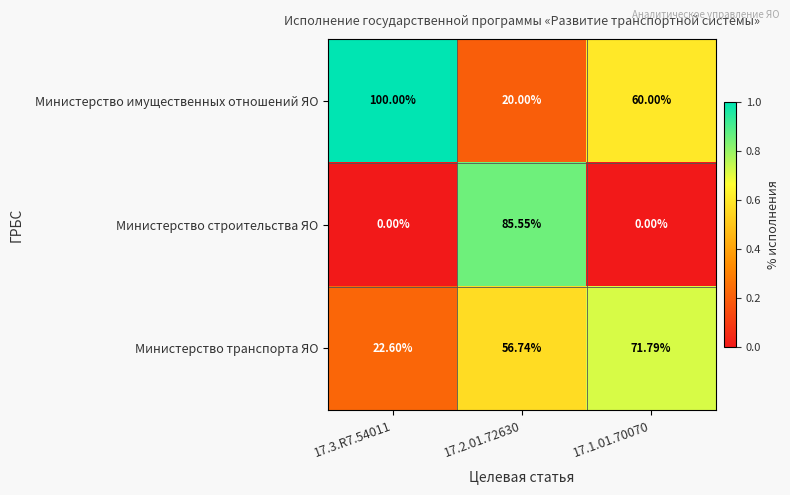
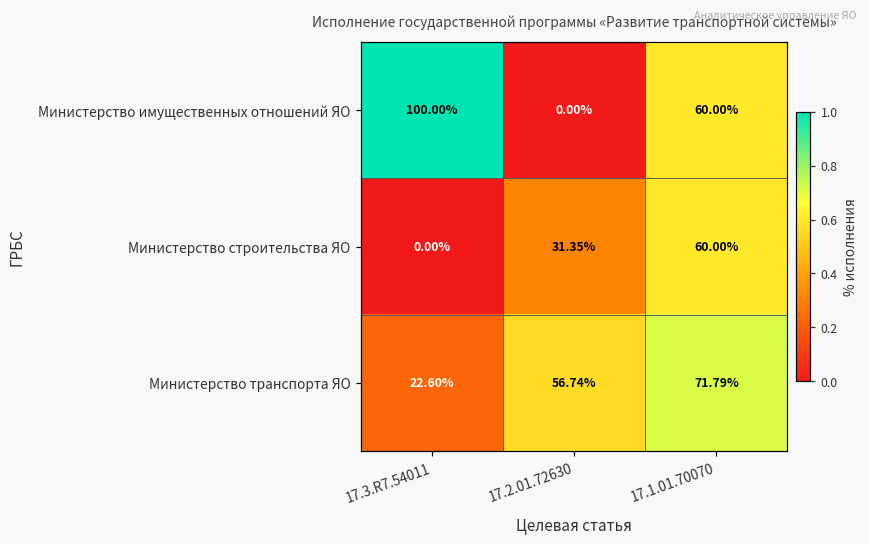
  {
    "Министерство имущественных отношений ЯО": {
      "17.3.R7.54011": "100.00%",
-     "17.2.01.72630": "20.00%",
+     "17.2.01.72630": "0.00%",
      "17.1.01.70070": "60.00%"
    },
    "Министерство строительства ЯО": {
      "17.3.R7.54011": "0.00%",
-     "17.2.01.72630": "85.55%",
-     "17.1.01.70070": "0.00%"
+     "17.2.01.72630": "31.35%",
+     "17.1.01.70070": "60.00%"
    },
    "Министерство транспорта ЯО": {
      "17.3.R7.54011": "22.60%",
      "17.2.01.72630": "56.74%",
      "17.1.01.70070": "71.79%"
    }
  }
